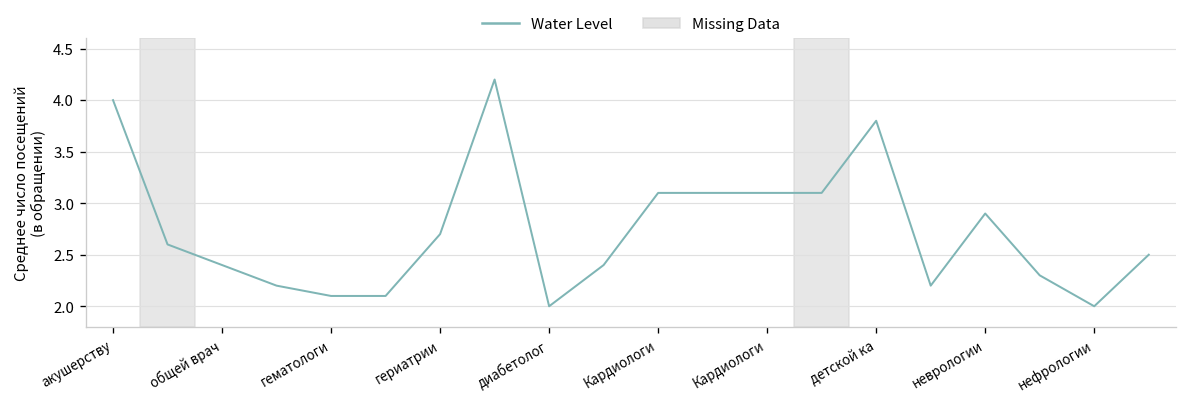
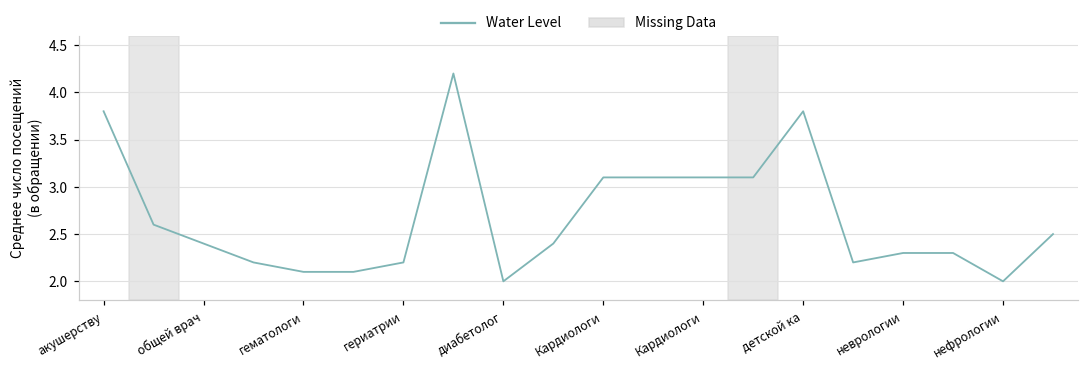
  {
-   "акушерству": 4.0,
+   "акушерству": 3.8,
    "общей врач": 2.4,
    "гематологи": 2.1,
-   "гериатрии": 2.7,
+   "гериатрии": 2.2,
    "диабетолог": 2.0,
    "детской ка": 3.8,
-   "неврологии": 2.9,
+   "неврологии": 2.3,
    "нефрологии": 2.0
  }
